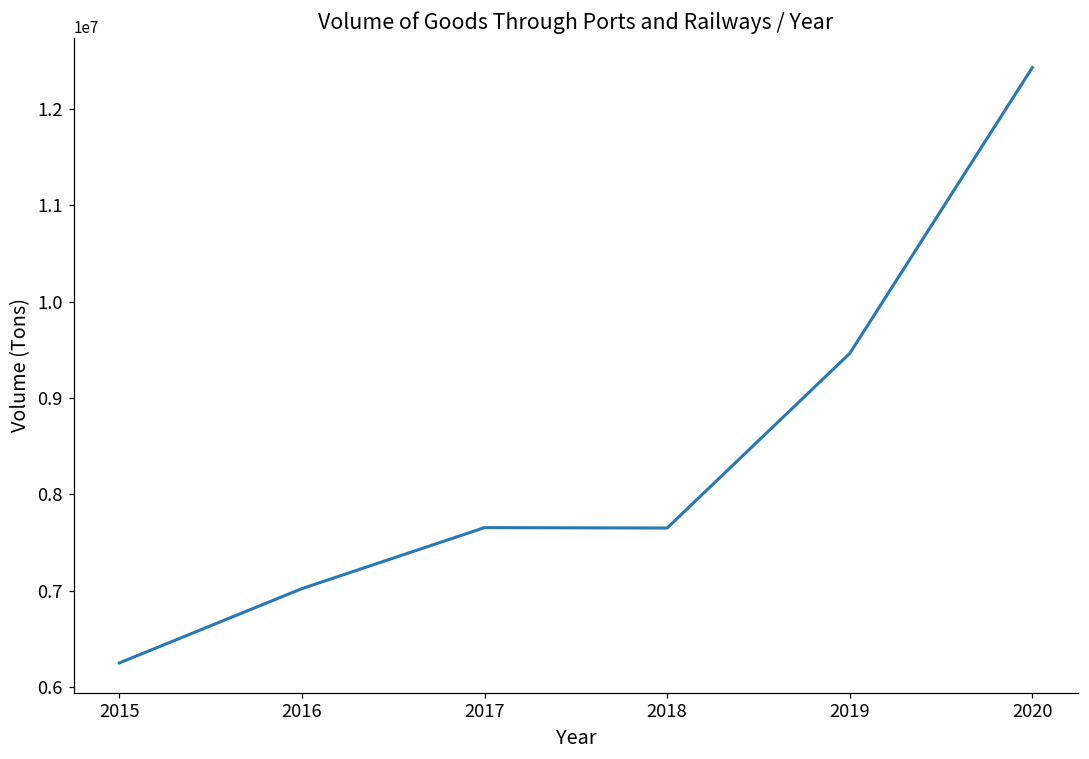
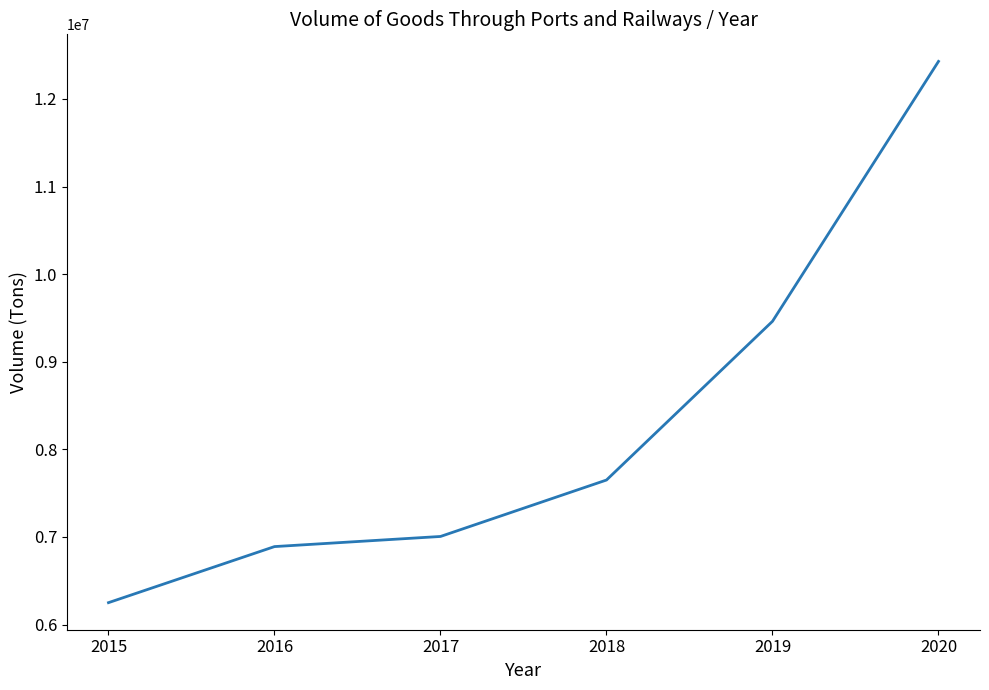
  {
    "2015": 6300000,
-   "2016": 7000000,
-   "2017": 7700000,
+   "2016": 6900000,
+   "2017": 7000000,
    "2018": 7600000,
    "2019": 9500000,
    "2020": 12400000
  }
